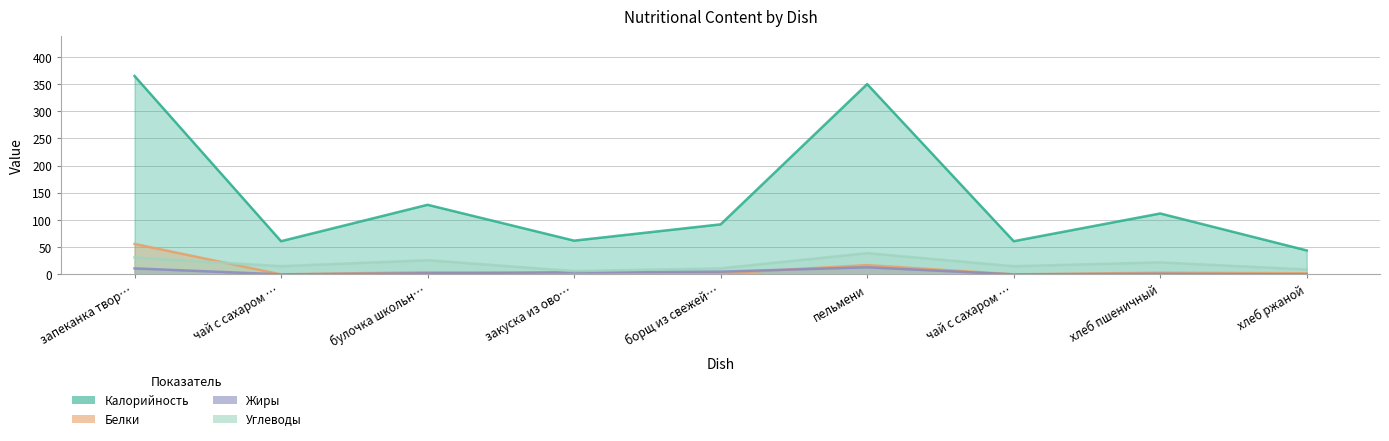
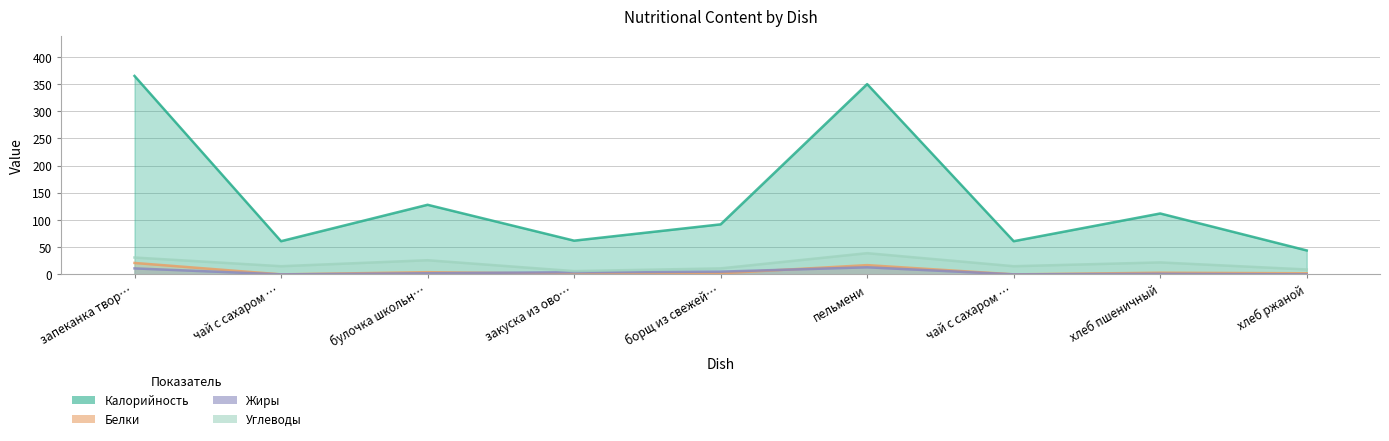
  {
    "Белки": {
-     "запеканка твор…": 60
+     "запеканка твор…": 20
    }
  }
